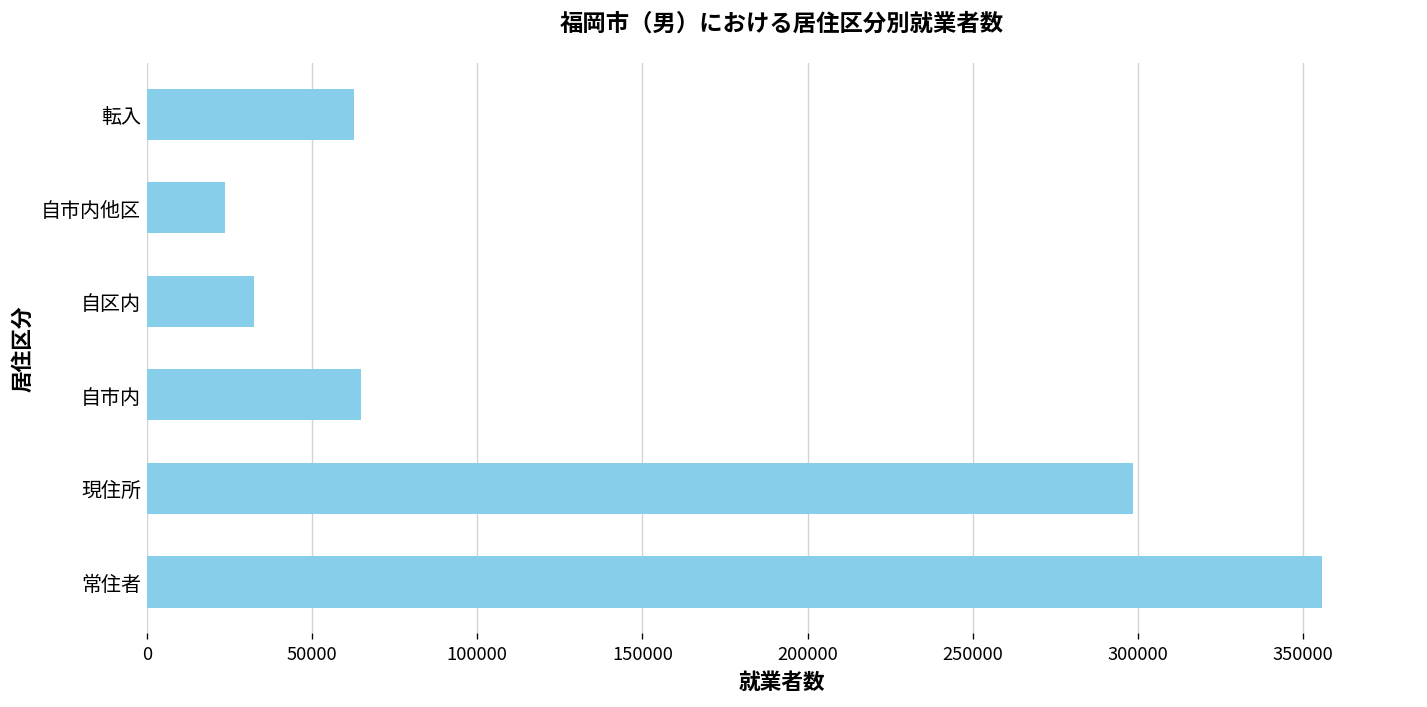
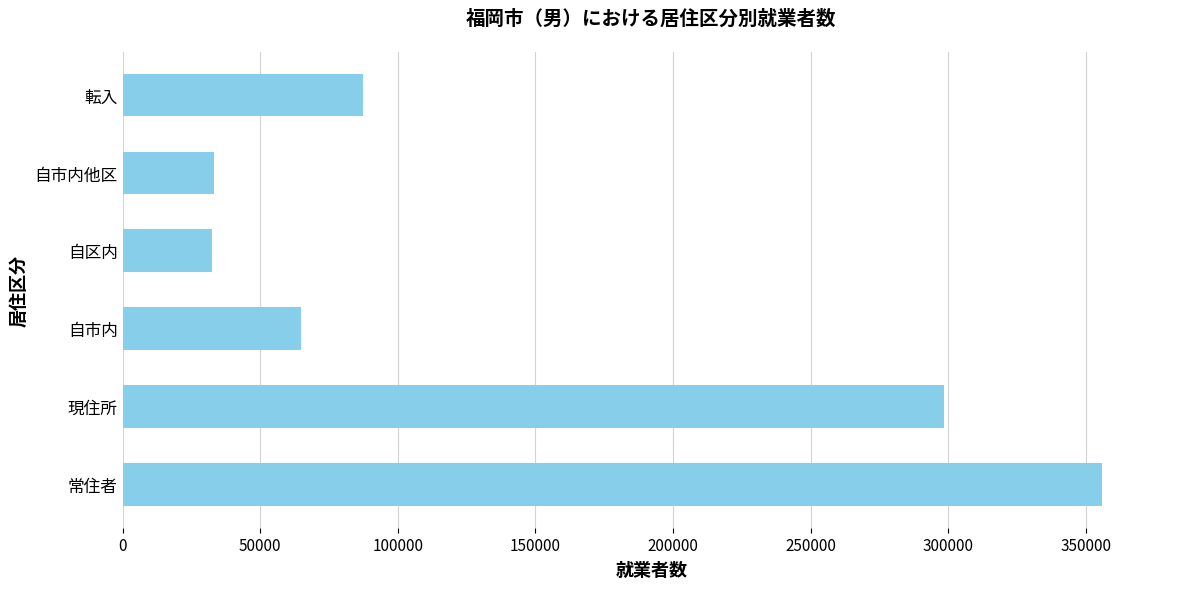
  {
-   "転入": 63000,
-   "自市内他区": 24000,
+   "転入": 88000,
+   "自市内他区": 33000,
    "自区内": 32000,
    "自市内": 65000,
    "現住所": 299000,
    "常住者": 356000
  }
